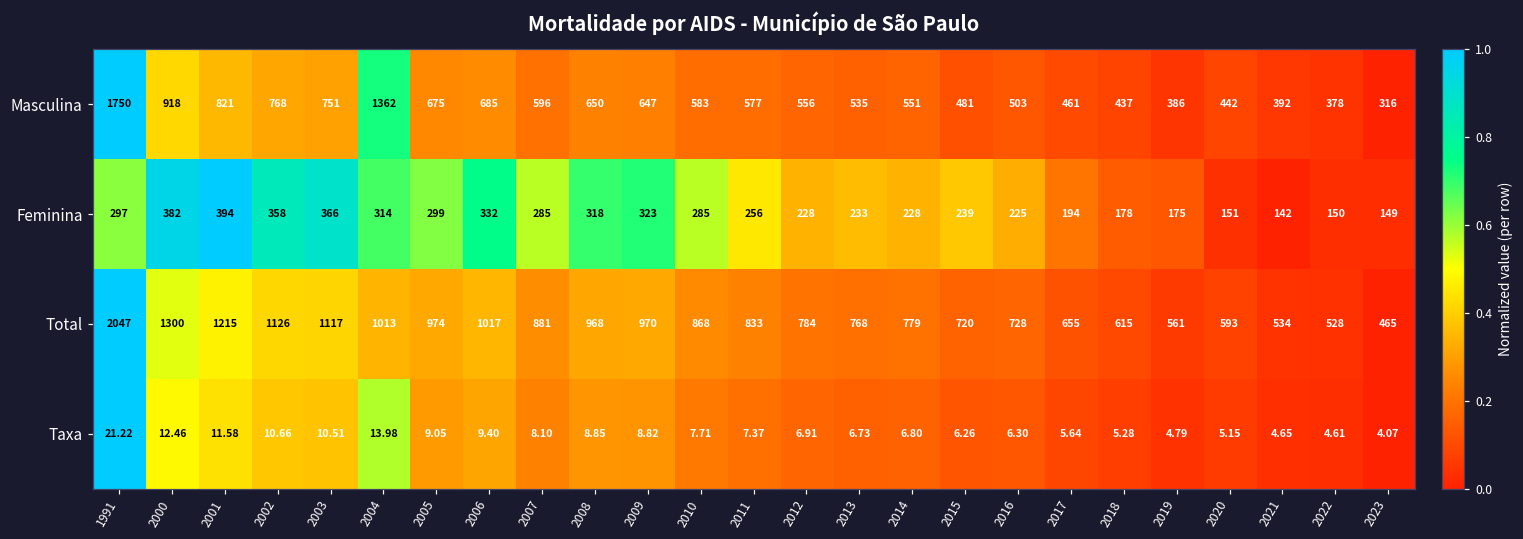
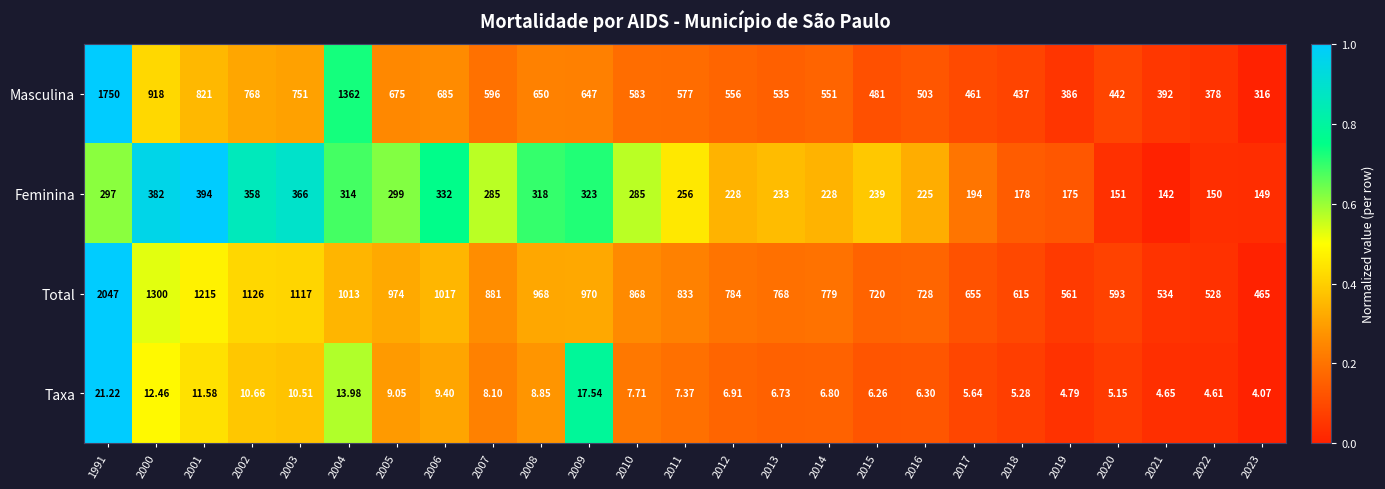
  {
    "Masculina": {
      "1991": 1750,
      "2000": 918,
      "2001": 821,
      "2002": 768,
      "2003": 751,
      "2004": 1362,
      "2005": 675,
      "2006": 685,
      "2007": 596,
      "2008": 650,
      "2009": 647,
      "2010": 583,
      "2011": 577,
      "2012": 556,
      "2013": 535,
      "2014": 551,
      "2015": 481,
      "2016": 503,
      "2017": 461,
      "2018": 437,
      "2019": 386,
      "2020": 442,
      "2021": 392,
      "2022": 378,
      "2023": 316
    },
    "Feminina": {
      "1991": 297,
      "2000": 382,
      "2001": 394,
      "2002": 358,
      "2003": 366,
      "2004": 314,
      "2005": 299,
      "2006": 332,
      "2007": 285,
      "2008": 318,
      "2009": 323,
      "2010": 285,
      "2011": 256,
      "2012": 228,
      "2013": 233,
      "2014": 228,
      "2015": 239,
      "2016": 225,
      "2017": 194,
      "2018": 178,
      "2019": 175,
      "2020": 151,
      "2021": 142,
      "2022": 150,
      "2023": 149
    },
    "Total": {
      "1991": 2047,
      "2000": 1300,
      "2001": 1215,
      "2002": 1126,
      "2003": 1117,
      "2004": 1013,
      "2005": 974,
      "2006": 1017,
      "2007": 881,
      "2008": 968,
      "2009": 970,
      "2010": 868,
      "2011": 833,
      "2012": 784,
      "2013": 768,
      "2014": 779,
      "2015": 720,
      "2016": 728,
      "2017": 655,
      "2018": 615,
      "2019": 561,
      "2020": 593,
      "2021": 534,
      "2022": 528,
      "2023": 465
    },
    "Taxa": {
      "1991": 21.22,
      "2000": 12.46,
      "2001": 11.58,
      "2002": 10.66,
      "2003": 10.51,
      "2004": 13.98,
      "2005": 9.05,
      "2006": 9.40,
      "2007": 8.10,
      "2008": 8.85,
-     "2009": 8.82,
+     "2009": 17.54,
      "2010": 7.71,
      "2011": 7.37,
      "2012": 6.91,
      "2013": 6.73,
      "2014": 6.80,
      "2015": 6.26,
      "2016": 6.30,
      "2017": 5.64,
      "2018": 5.28,
      "2019": 4.79,
      "2020": 5.15,
      "2021": 4.65,
      "2022": 4.61,
      "2023": 4.07
    }
  }
